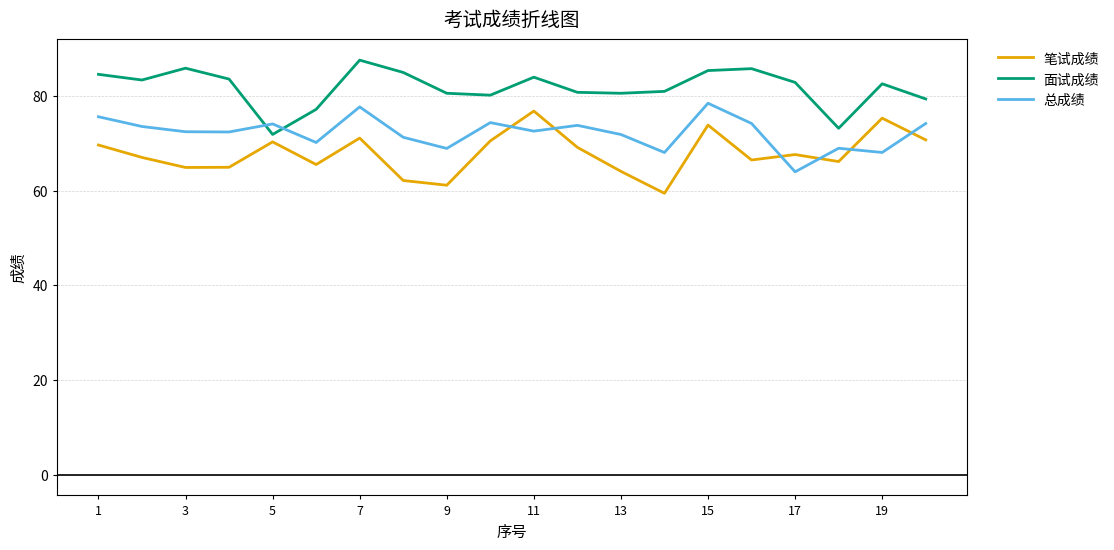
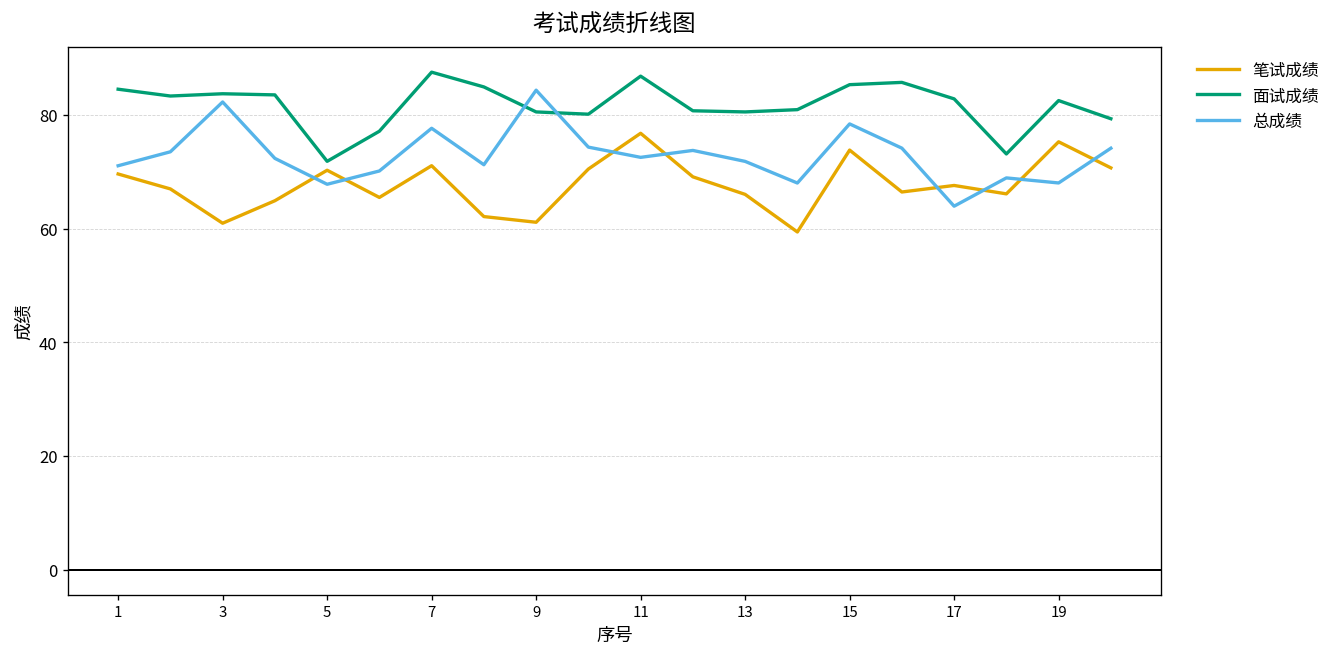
  {
    "笔试成绩": {
      "1": 70,
-     "3": 65,
+     "3": 61,
      "5": 70,
      "7": 71,
      "9": 61,
      "11": 77,
-     "13": 64,
+     "13": 66,
      "15": 74,
      "17": 68,
      "19": 75
    },
    "面试成绩": {
      "1": 85,
-     "3": 86,
+     "3": 84,
      "5": 72,
      "7": 88,
      "9": 81,
-     "11": 84,
+     "11": 87,
      "13": 81,
      "15": 85,
      "17": 83,
      "19": 83
    },
    "总成绩": {
-     "1": 76,
-     "3": 72,
-     "5": 74,
+     "1": 71,
+     "3": 82,
+     "5": 68,
      "7": 78,
-     "9": 69,
+     "9": 84,
      "11": 73,
      "13": 72,
      "15": 78,
      "17": 64,
      "19": 68
    }
  }
